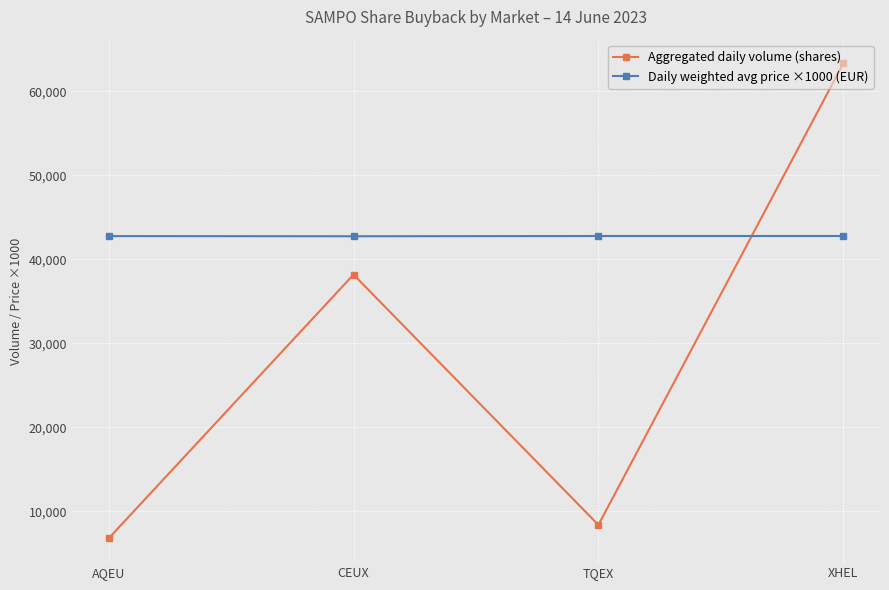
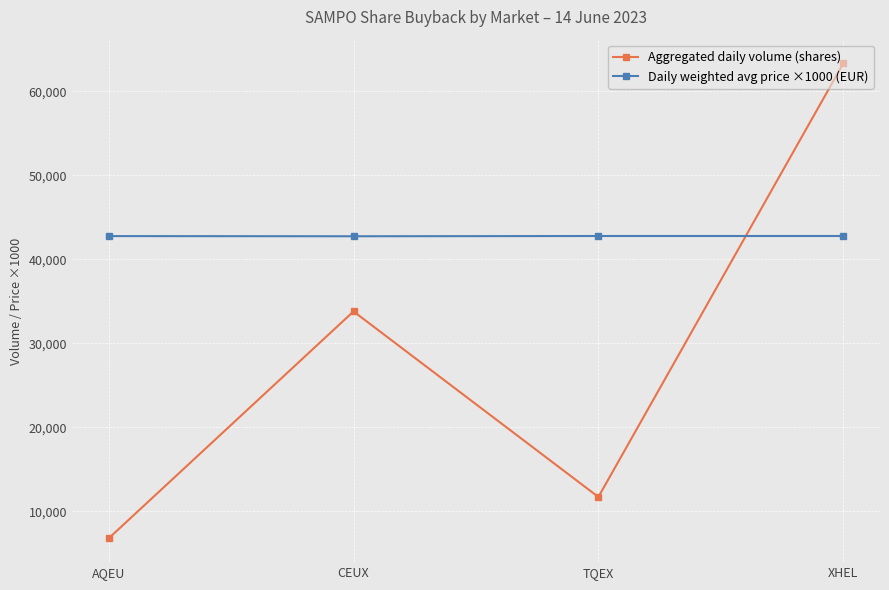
  {
    "Aggregated daily volume (shares)": {
      "AQEU": "7,000",
-     "CEUX": "38,000",
-     "TQEX": "8,000"
+     "CEUX": "34,000",
+     "TQEX": "12,000"
    },
    "Daily weighted avg price ×1000 (EUR)": {
      "AQEU": "43,000",
      "CEUX": "43,000",
      "TQEX": "43,000",
      "XHEL": "43,000"
    }
  }
